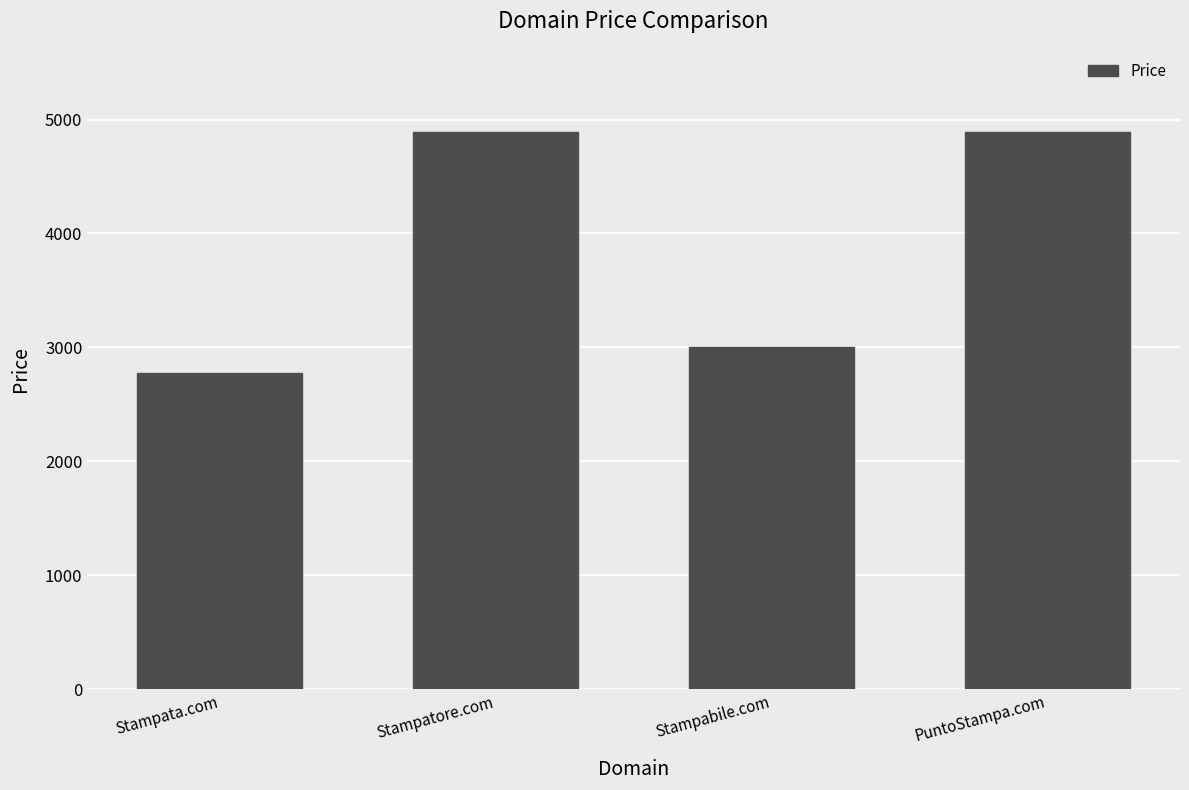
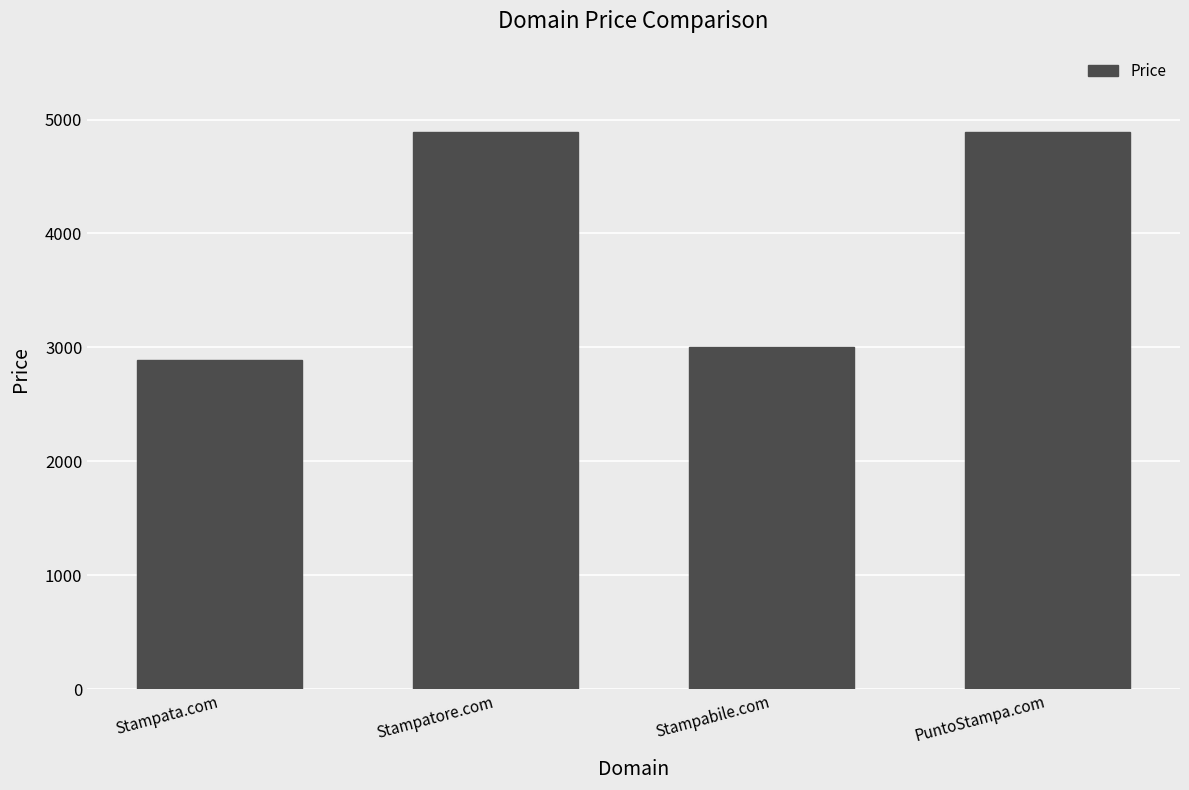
  {
-   "Stampata.com": 2770,
+   "Stampata.com": 2890,
    "Stampatore.com": 4890,
    "Stampabile.com": 3000,
    "PuntoStampa.com": 4890
  }
